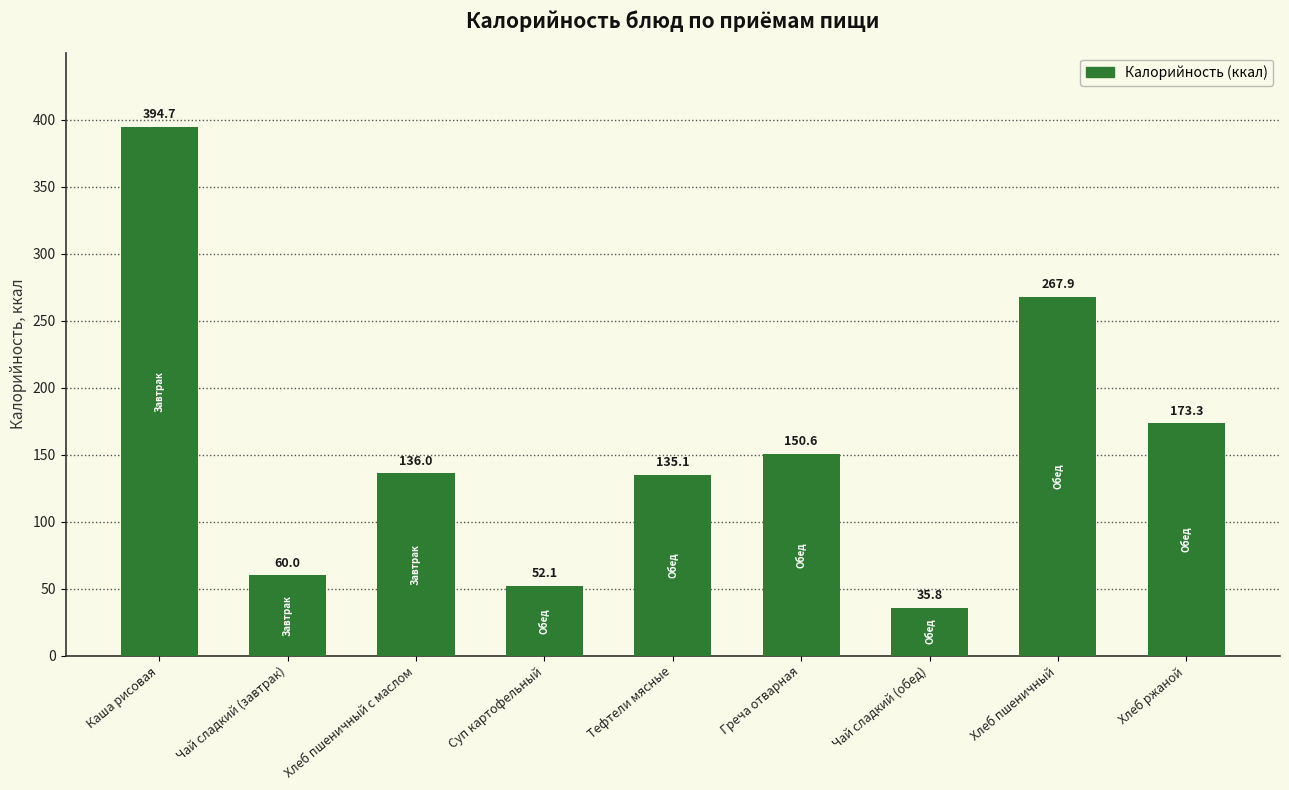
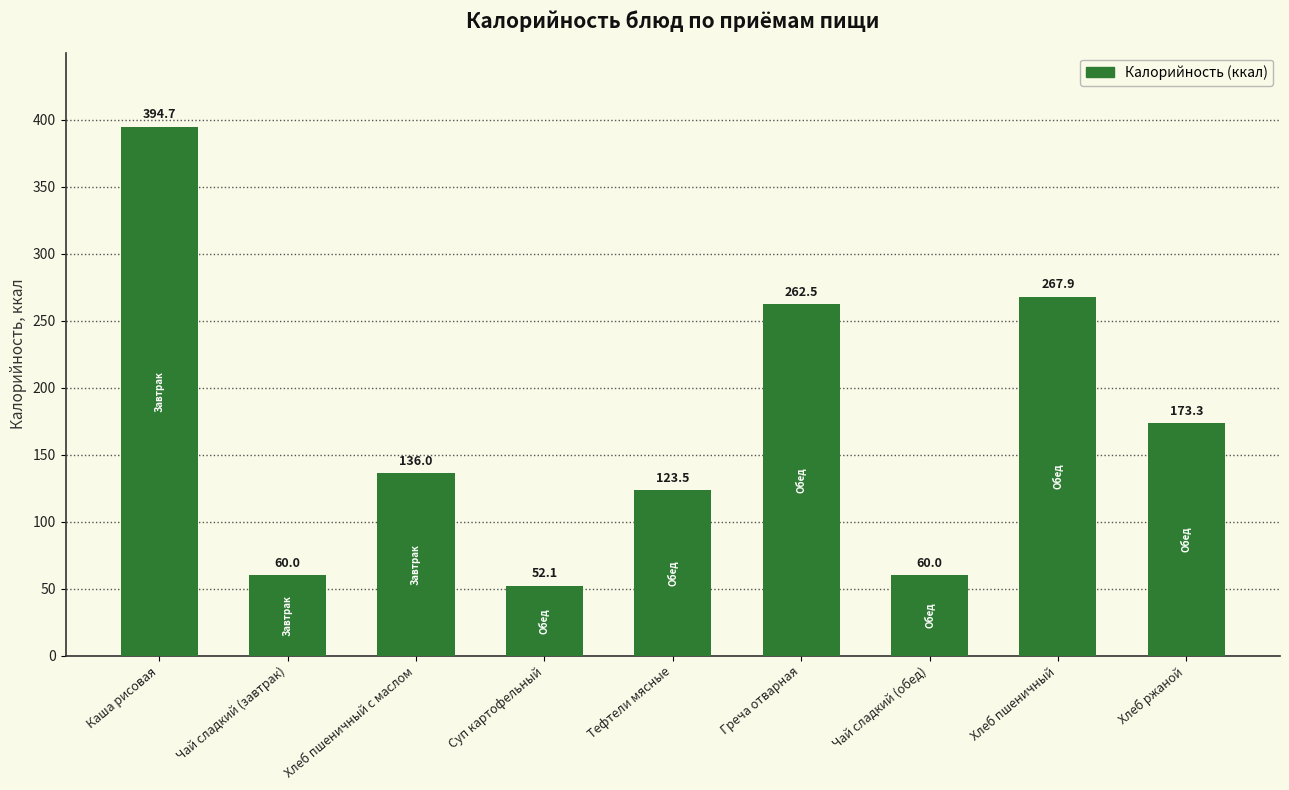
  {
    "Каша рисовая": 394.7,
    "Чай сладкий (завтрак)": 60.0,
    "Хлеб пшеничный с маслом": 136.0,
    "Суп картофельный": 52.1,
-   "Тефтели мясные": 135.1,
-   "Греча отварная": 150.6,
-   "Чай сладкий (обед)": 35.8,
+   "Тефтели мясные": 123.5,
+   "Греча отварная": 262.5,
+   "Чай сладкий (обед)": 60.0,
    "Хлеб пшеничный": 267.9,
    "Хлеб ржаной": 173.3
  }
